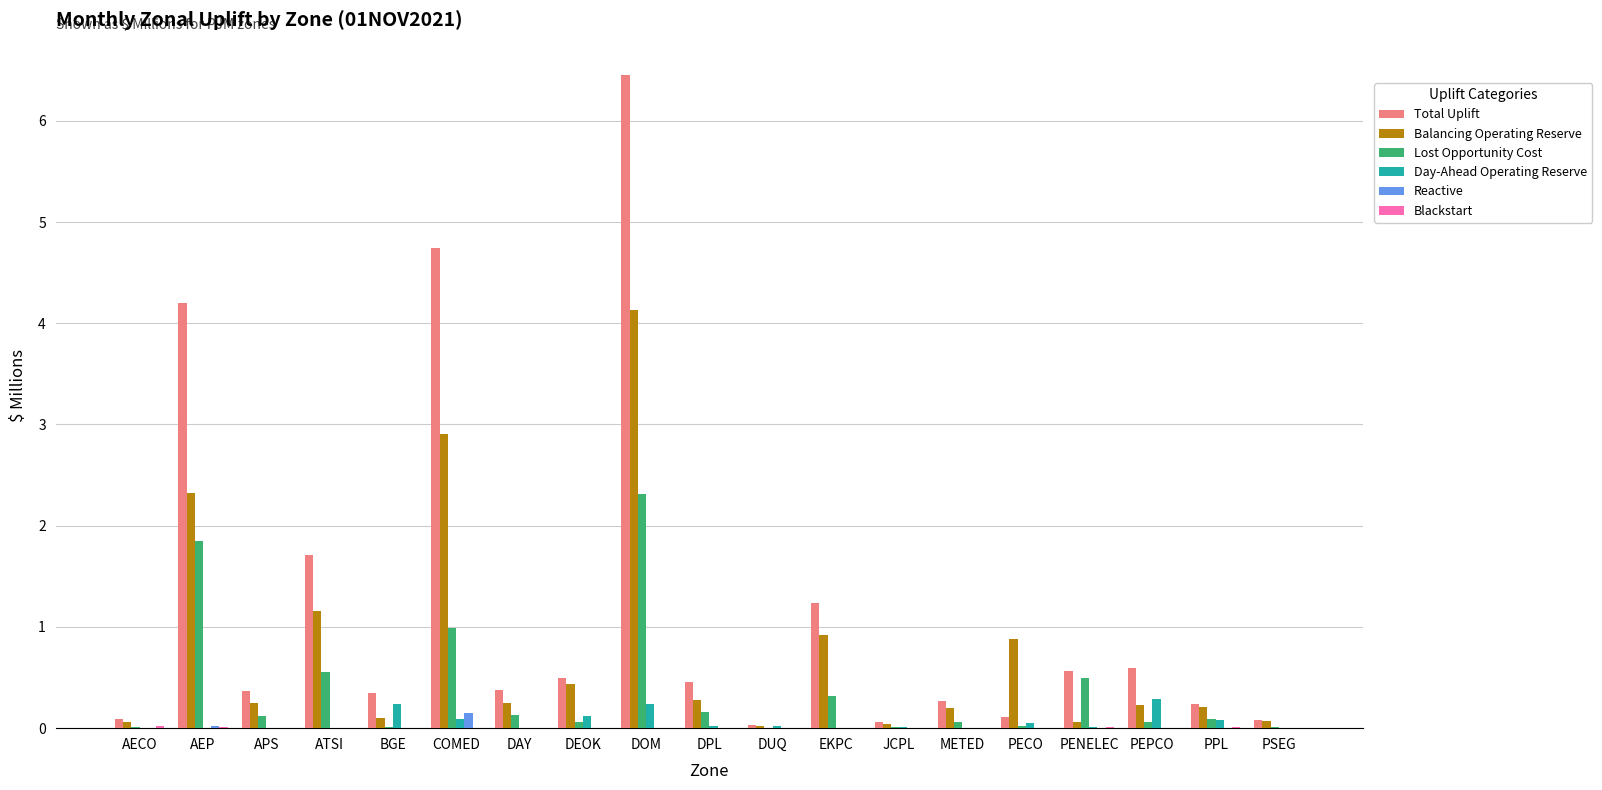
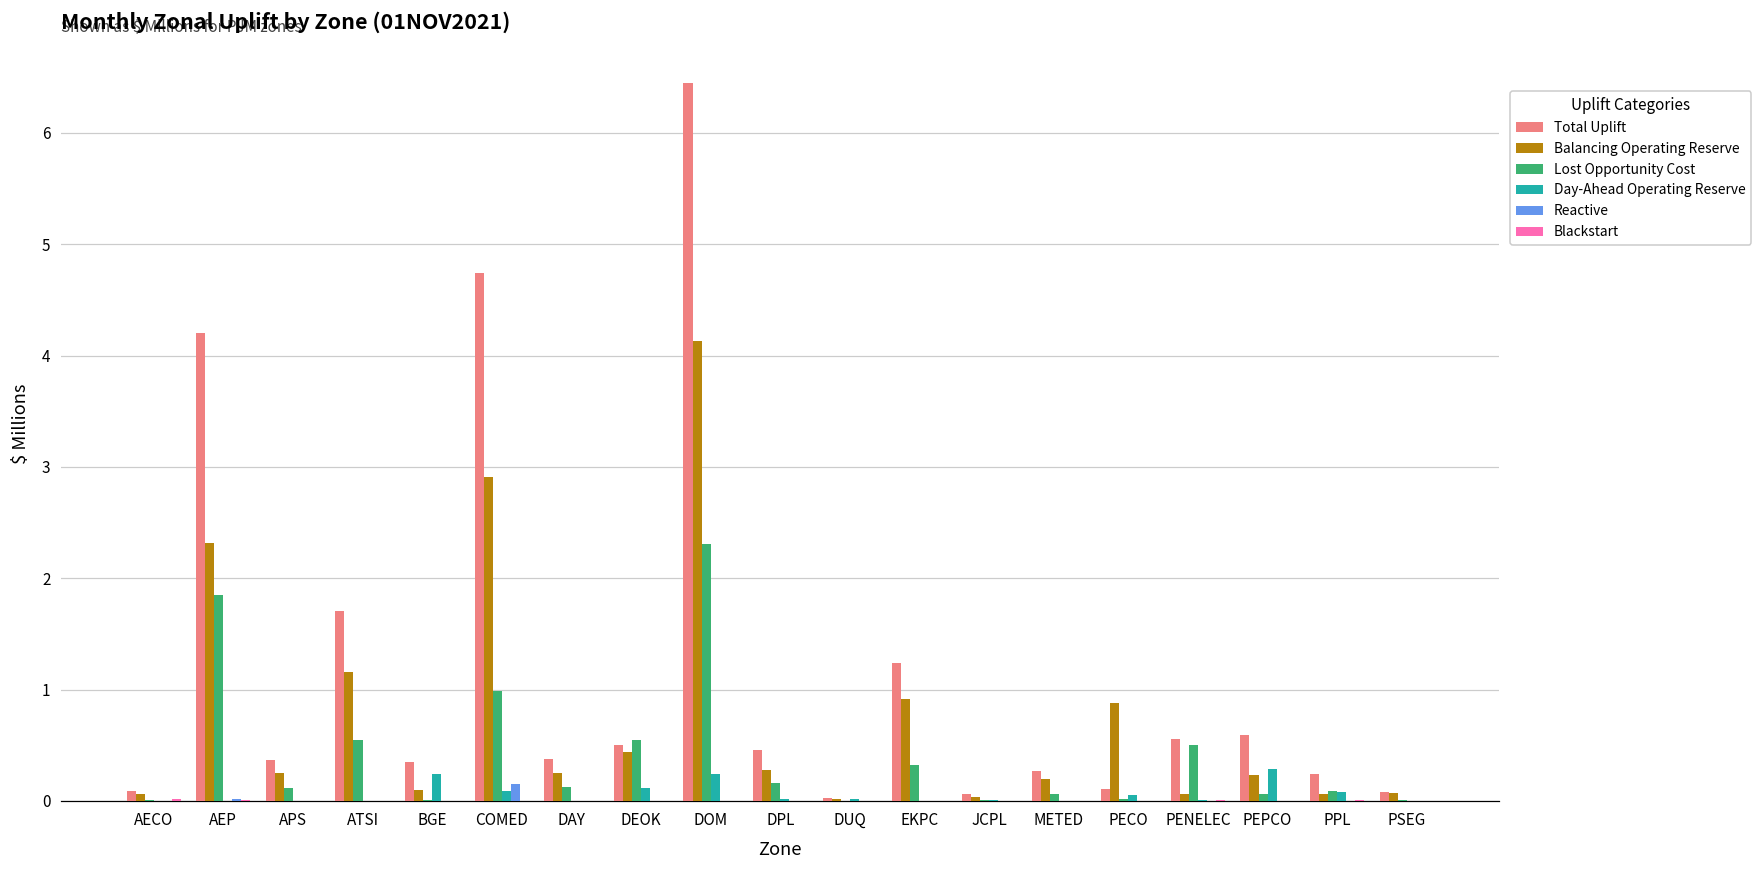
  {
    "Balancing Operating Reserve": {
      "AECO": 0.06,
      "AEP": 2.32,
      "APS": 0.25,
      "ATSI": 1.16,
      "BGE": 0.10,
      "COMED": 2.91,
      "DAY": 0.25,
      "DEOK": 0.44,
      "DOM": 4.13,
      "DPL": 0.28,
      "EKPC": 0.92,
      "JCPL": 0.04,
      "METED": 0.20,
      "PECO": 0.88,
      "PENELEC": 0.06,
      "PEPCO": 0.23,
-     "PPL": 0.21,
+     "PPL": 0.06,
      "PSEG": 0.07
    },
    "Lost Opportunity Cost": {
      "AEP": 1.85,
      "APS": 0.12,
      "ATSI": 0.55,
      "COMED": 0.99,
      "DAY": 0.13,
-     "DEOK": 0.06,
+     "DEOK": 0.55,
      "DOM": 2.31,
      "DPL": 0.16,
      "DUQ": 0.00,
      "EKPC": 0.32,
      "METED": 0.06,
      "PENELEC": 0.50,
      "PEPCO": 0.06,
      "PPL": 0.09
    },
    "Day-Ahead Operating Reserve": {
      "AECO": 0.00,
      "AEP": 0.00,
      "APS": 0.00,
      "ATSI": 0.00,
      "BGE": 0.24,
      "COMED": 0.09,
      "DAY": 0.00,
      "DEOK": 0.12,
      "DOM": 0.24,
      "EKPC": 0.00,
      "METED": 0.00,
      "PECO": 0.05,
      "PEPCO": 0.29,
      "PPL": 0.08,
      "PSEG": 0.00
    },
    "Reactive": {
      "AECO": 0.00,
      "APS": 0.00,
      "ATSI": 0.00,
      "BGE": 0.00,
      "COMED": 0.15,
      "DAY": 0.00,
      "DEOK": 0.00,
      "DOM": 0.00,
      "DPL": 0.00,
      "DUQ": 0.00,
      "EKPC": 0.00,
      "JCPL": 0.00,
      "METED": 0.00,
      "PECO": 0.00,
      "PENELEC": 0.00,
      "PEPCO": 0.00,
      "PPL": 0.00,
      "PSEG": 0.00
    }
  }
